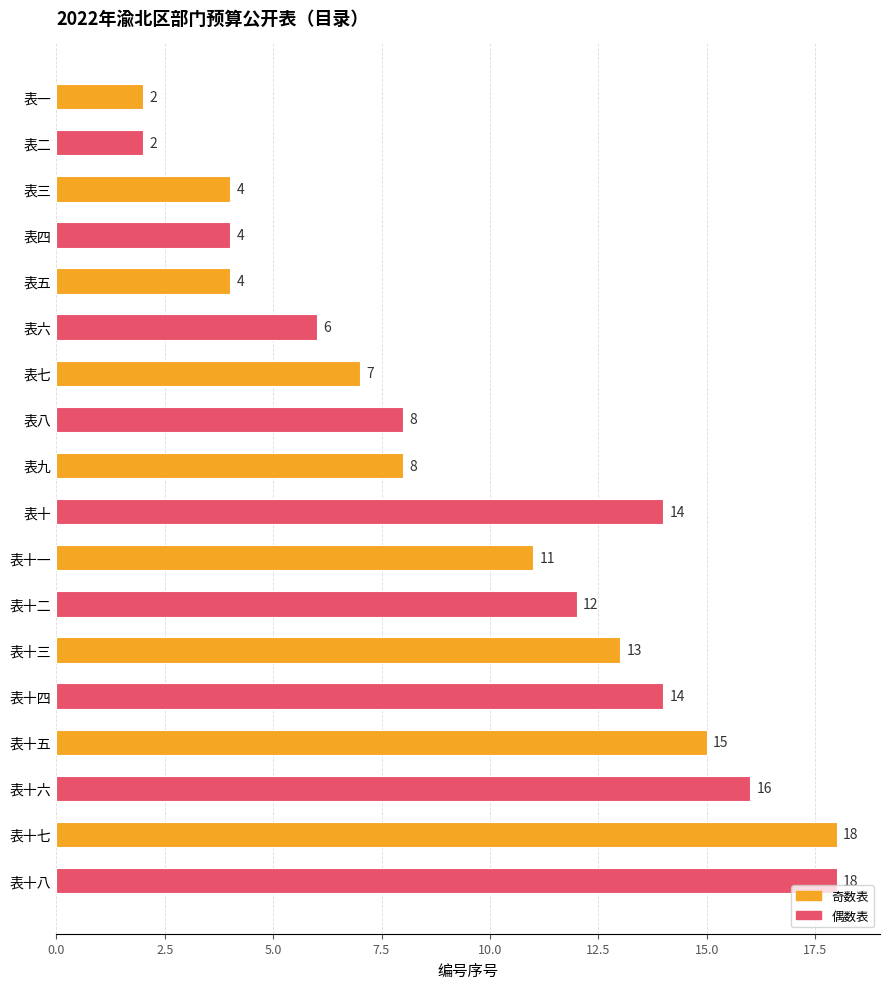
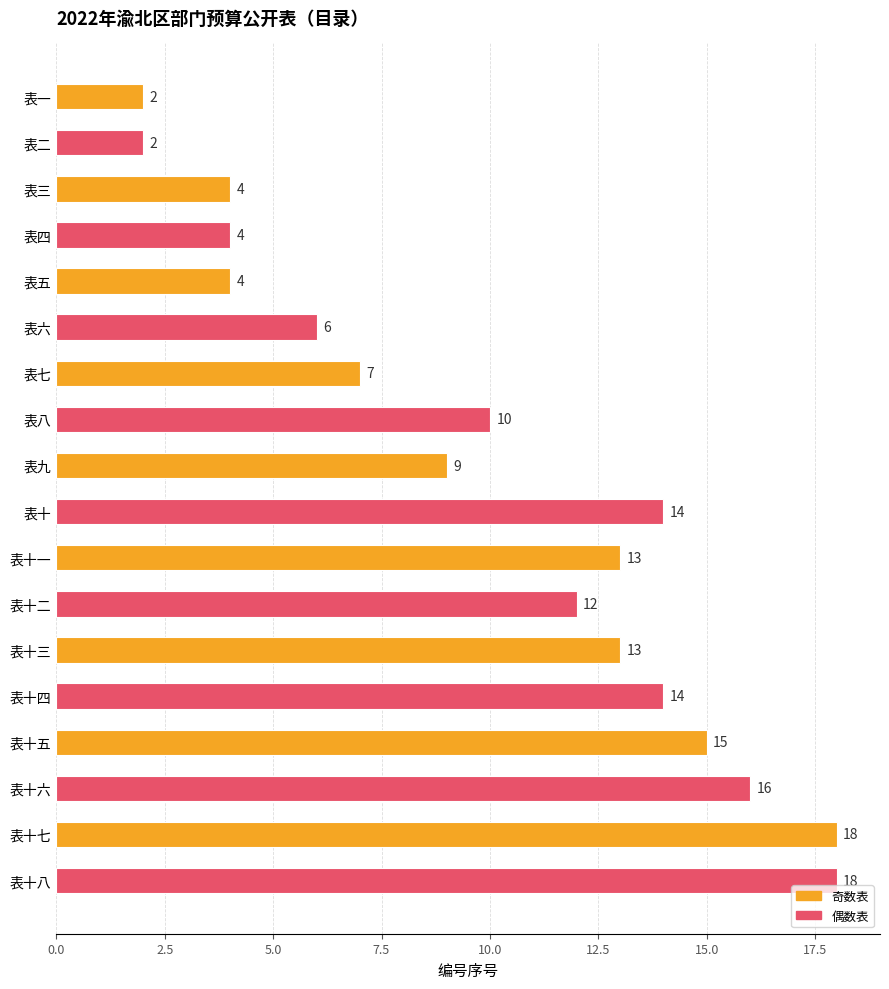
  {
    "表一": 2,
    "表二": 2,
    "表三": 4,
    "表四": 4,
    "表五": 4,
    "表六": 6,
    "表七": 7,
-   "表八": 8,
-   "表九": 8,
+   "表八": 10,
+   "表九": 9,
    "表十": 14,
-   "表十一": 11,
+   "表十一": 13,
    "表十二": 12,
    "表十三": 13,
    "表十四": 14,
    "表十五": 15,
    "表十六": 16,
    "表十七": 18
  }
